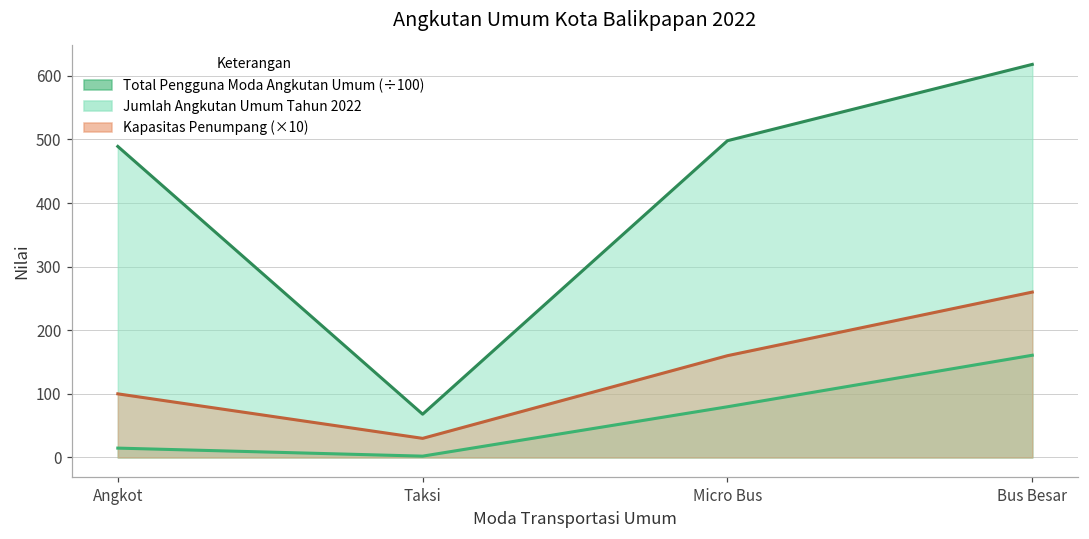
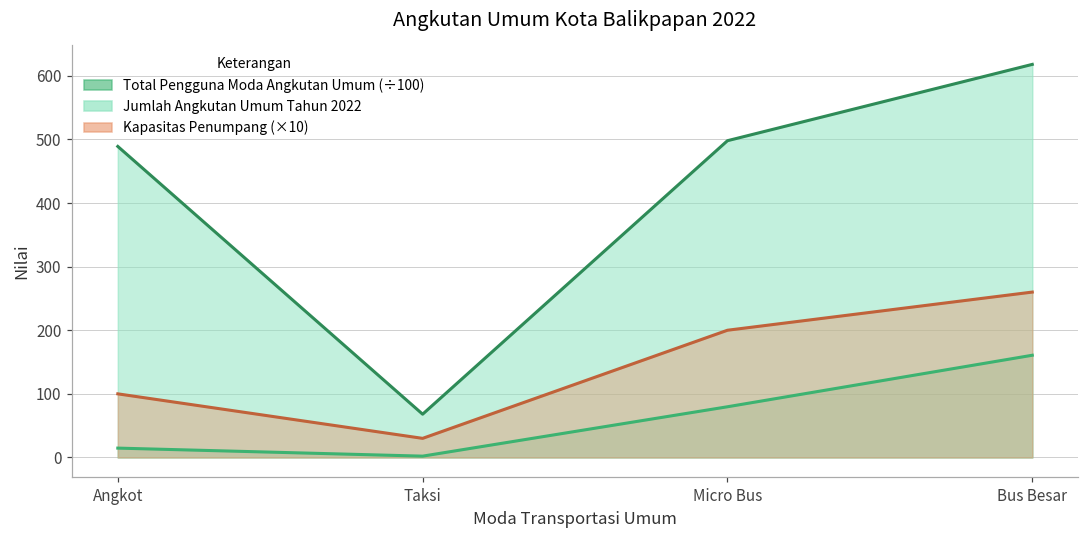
  {
    "Kapasitas Penumpang (×10)": {
      "Angkot": 100,
      "Taksi": 30,
-     "Micro Bus": 160,
+     "Micro Bus": 200,
      "Bus Besar": 260
    }
  }
